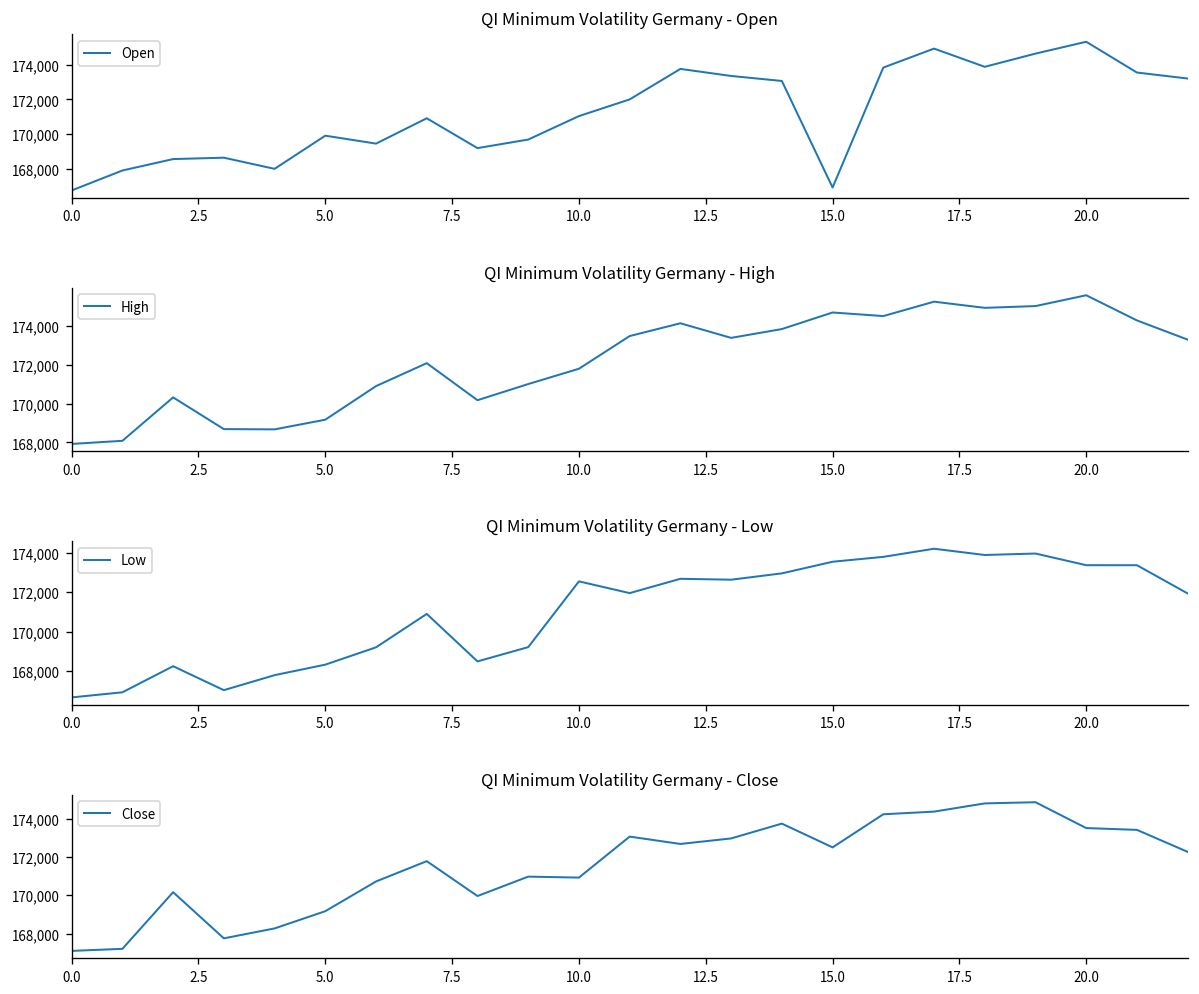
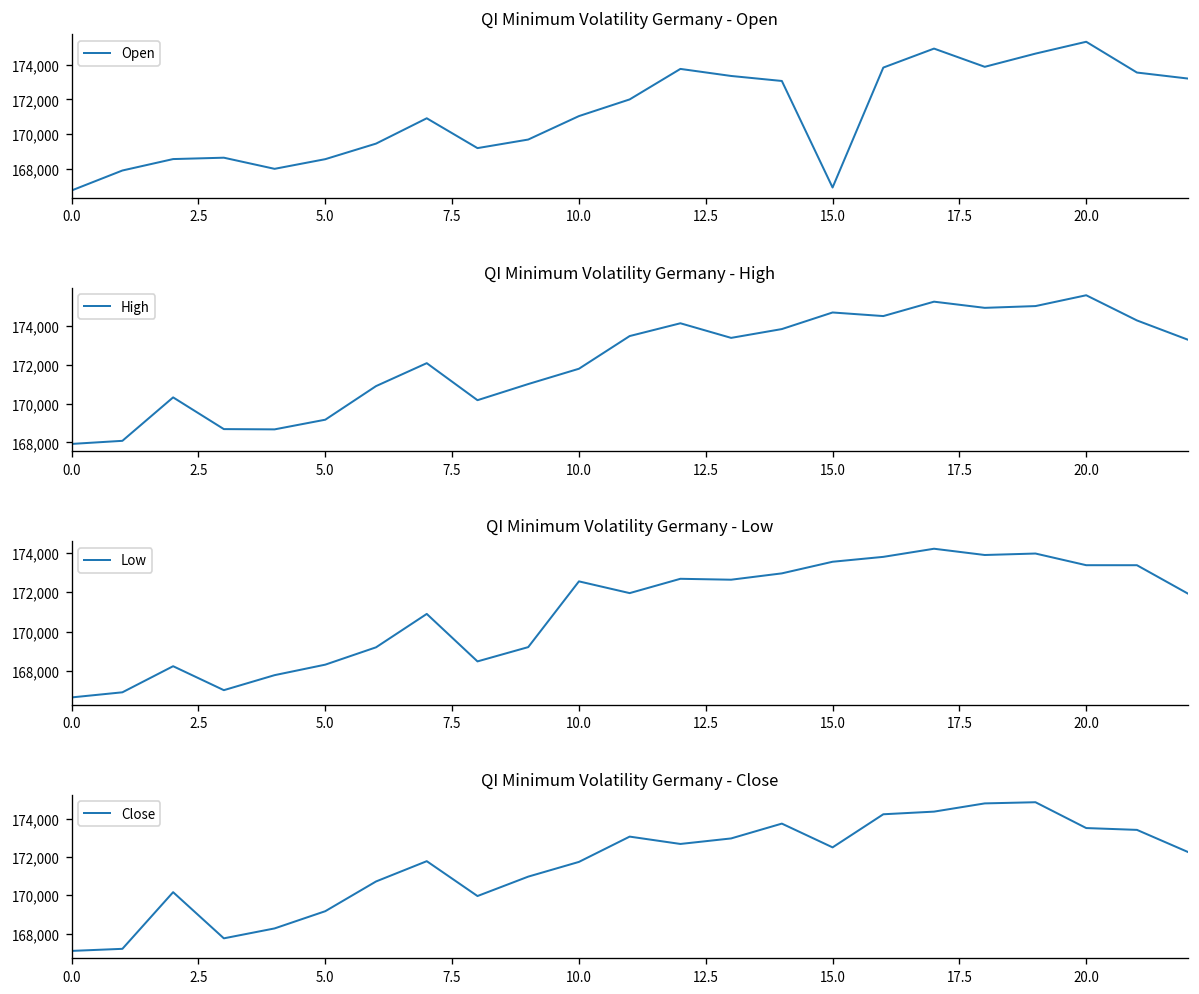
  {
    "QI Minimum Volatility Germany - Open": {
      "0.0": "166,800",
-     "5.0": "169,900",
+     "5.0": "168,600",
      "10.0": "171,000",
      "15.0": "166,900",
      "20.0": "175,300"
    },
    "QI Minimum Volatility Germany - High": {
      "0.0": "167,900",
      "5.0": "169,200",
      "10.0": "171,800",
      "15.0": "174,700",
      "20.0": "175,600"
    },
    "QI Minimum Volatility Germany - Low": {
      "0.0": "166,700",
      "5.0": "168,300",
      "10.0": "172,500",
      "15.0": "173,500",
      "20.0": "173,400"
    },
    "QI Minimum Volatility Germany - Close": {
      "0.0": "167,100",
      "5.0": "169,200",
-     "10.0": "170,900",
+     "10.0": "171,700",
      "15.0": "172,500",
      "20.0": "173,500"
    }
  }
